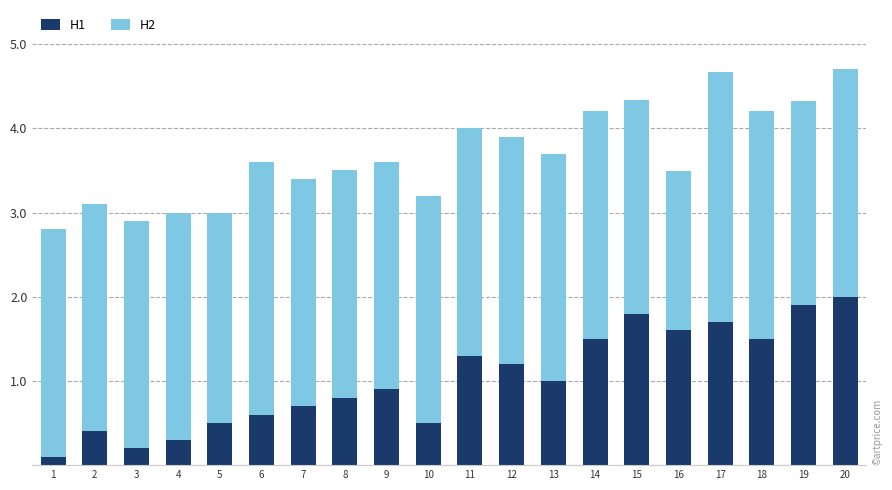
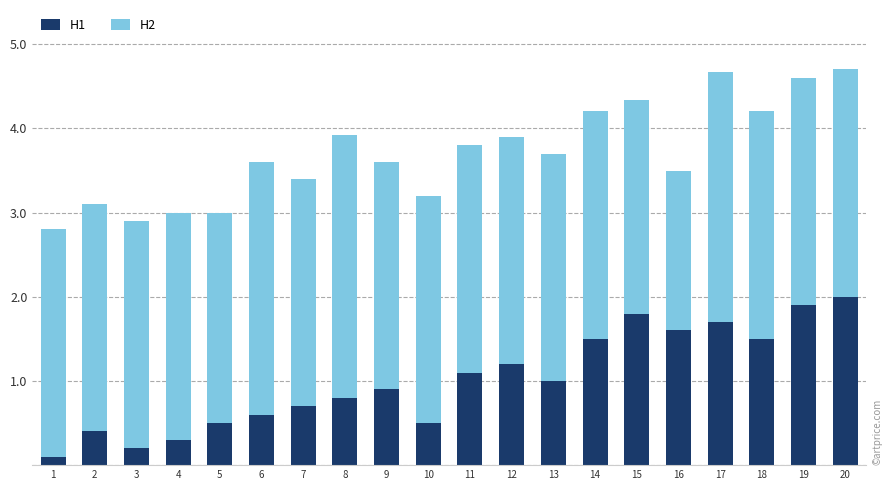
  {
    "H1": {
      "1": 0.1,
      "2": 0.4,
      "3": 0.2,
      "4": 0.3,
      "5": 0.5,
      "6": 0.6,
      "7": 0.7,
      "8": 0.8,
      "9": 0.9,
      "10": 0.5,
-     "11": 1.3,
+     "11": 1.1,
      "12": 1.2,
      "13": 1.0,
      "14": 1.5,
      "15": 1.8,
      "16": 1.6,
      "17": 1.7,
      "18": 1.5,
      "19": 1.9,
      "20": 2.0
    },
    "H2": {
      "1": 2.7,
      "2": 2.7,
      "3": 2.7,
      "4": 2.7,
      "5": 2.5,
      "6": 3.0,
      "7": 2.7,
-     "8": 2.7,
+     "8": 3.1,
      "9": 2.7,
      "10": 2.7,
      "11": 2.7,
      "12": 2.7,
      "13": 2.7,
      "14": 2.7,
      "15": 2.5,
      "16": 1.9,
      "17": 3.0,
      "18": 2.7,
-     "19": 2.4,
+     "19": 2.7,
      "20": 2.7
    }
  }
